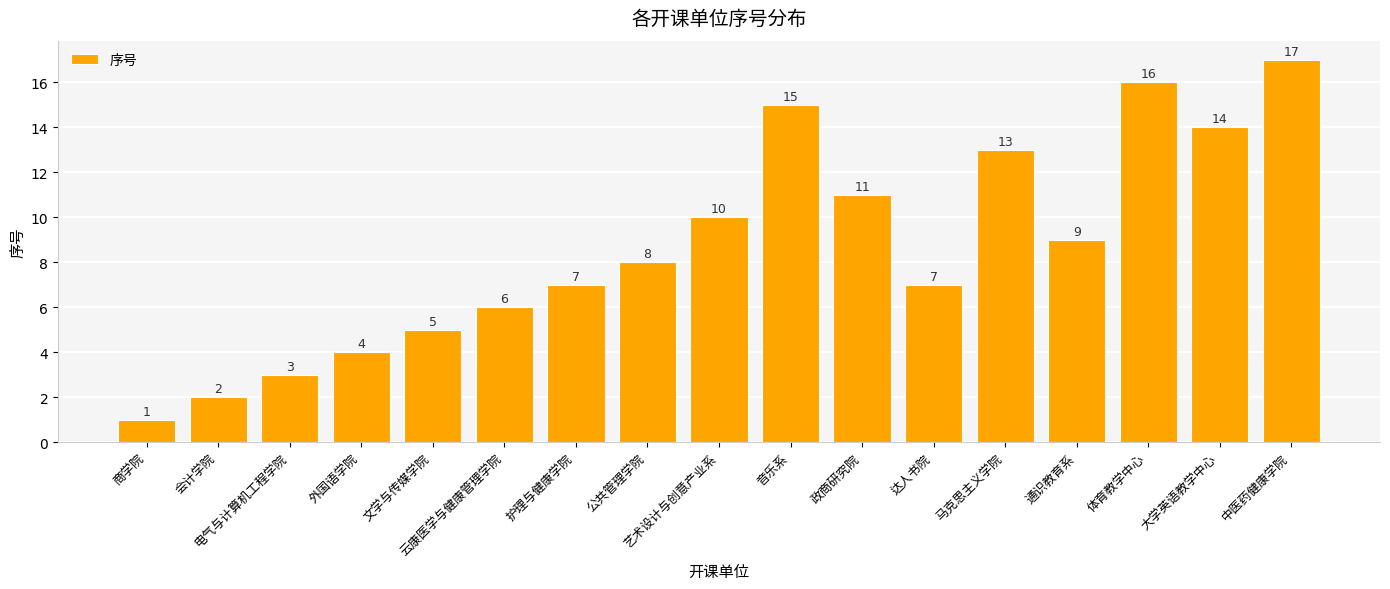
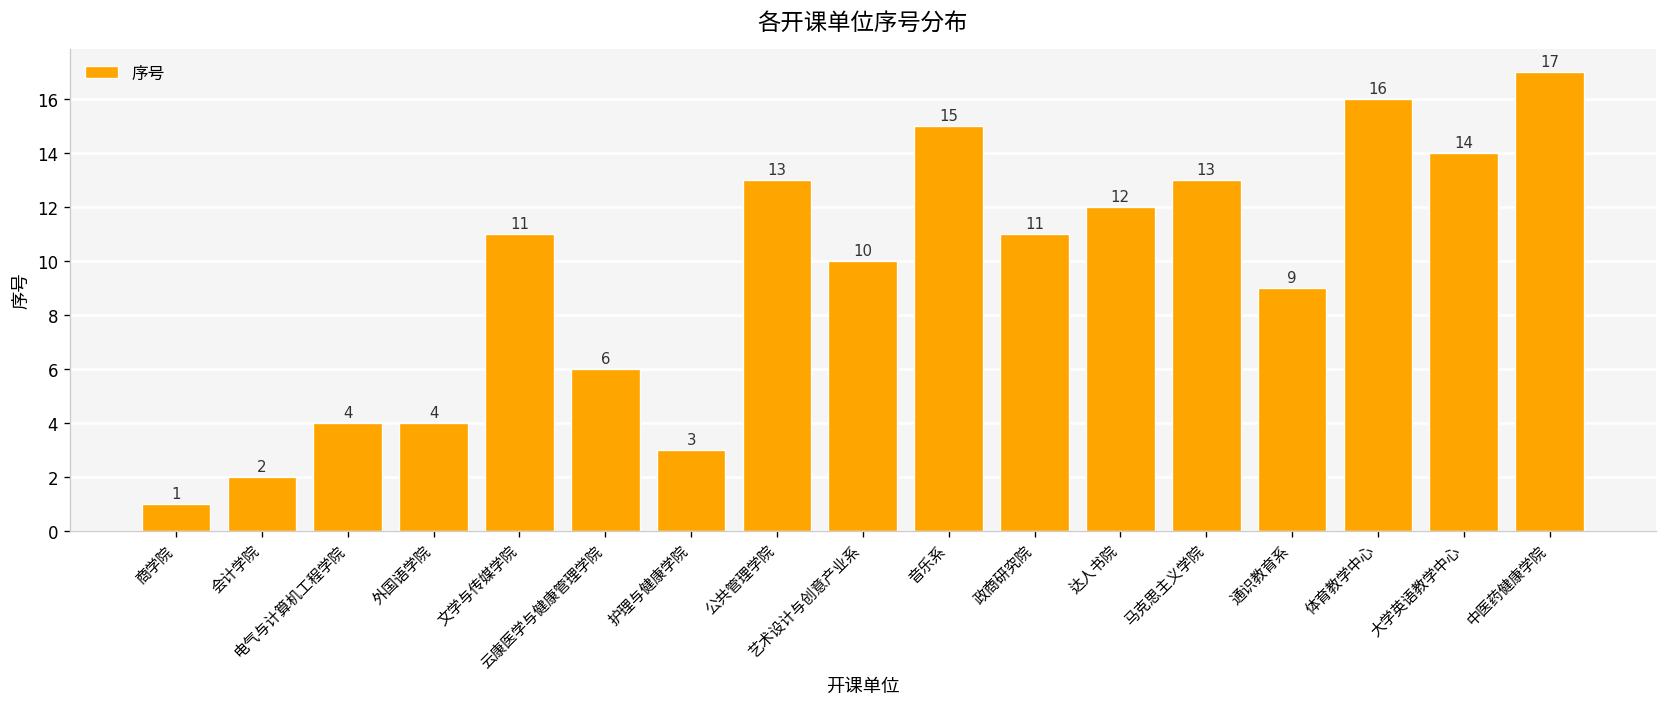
  {
    "商学院": 1,
    "会计学院": 2,
-   "电气与计算机工程学院": 3,
+   "电气与计算机工程学院": 4,
    "外国语学院": 4,
-   "文学与传媒学院": 5,
+   "文学与传媒学院": 11,
    "云康医学与健康管理学院": 6,
-   "护理与健康学院": 7,
-   "公共管理学院": 8,
+   "护理与健康学院": 3,
+   "公共管理学院": 13,
    "艺术设计与创意产业系": 10,
    "音乐系": 15,
    "政商研究院": 11,
-   "达人书院": 7,
+   "达人书院": 12,
    "马克思主义学院": 13,
    "通识教育系": 9,
    "体育教学中心": 16,
    "大学英语教学中心": 14,
    "中医药健康学院": 17
  }
